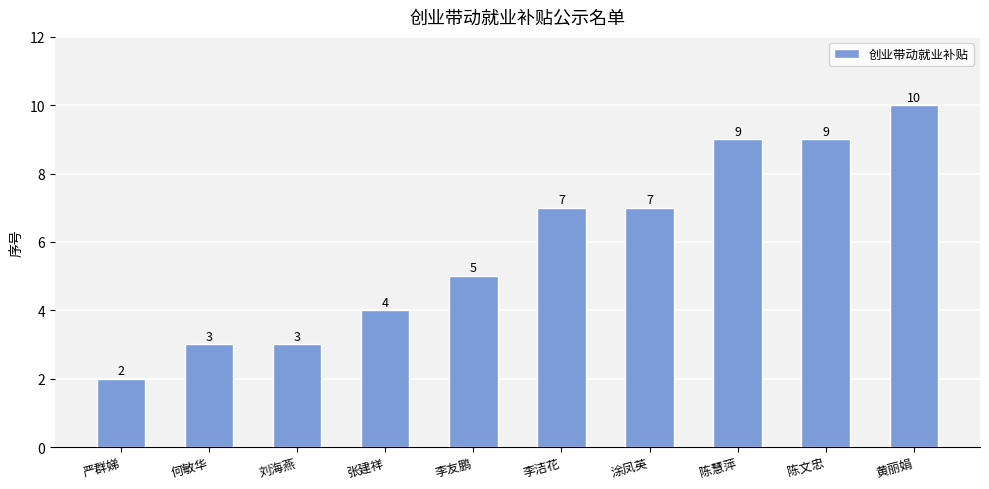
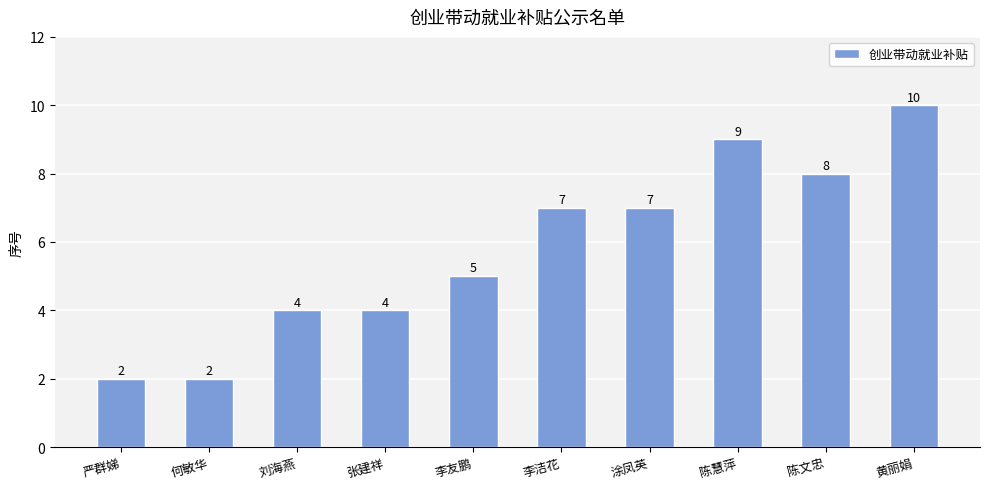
  {
    "严群娣": 2,
-   "何敏华": 3,
-   "刘海燕": 3,
+   "何敏华": 2,
+   "刘海燕": 4,
    "张建祥": 4,
    "李友鹏": 5,
    "李洁花": 7,
    "涂凤英": 7,
    "陈慧萍": 9,
-   "陈文忠": 9,
+   "陈文忠": 8,
    "黄丽娟": 10
  }
